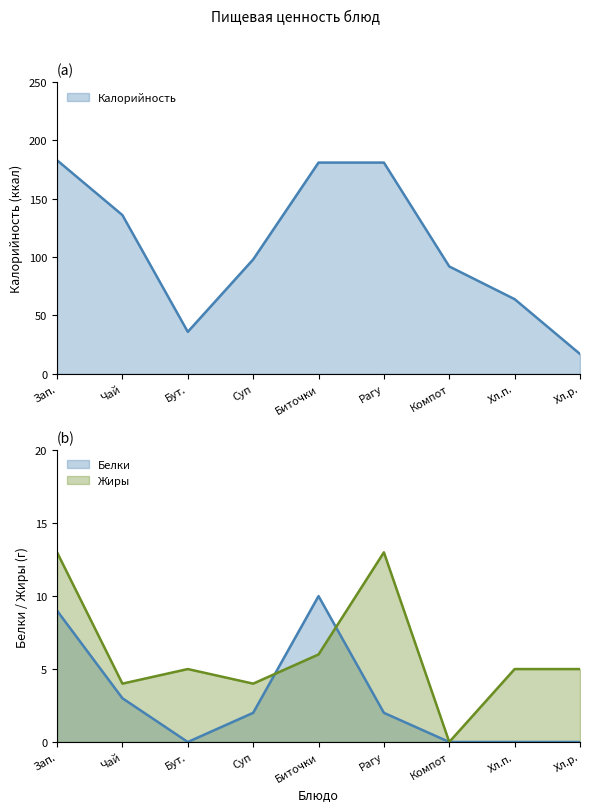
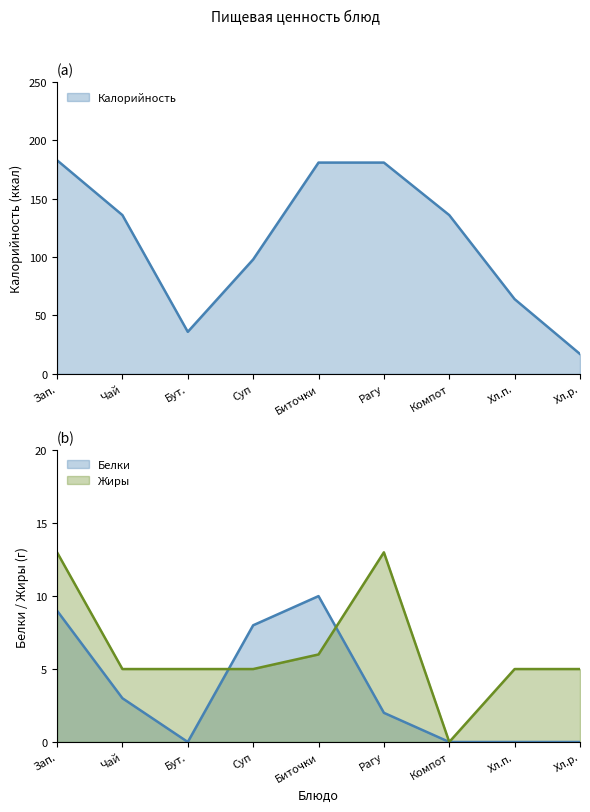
  {
    "(a)": {
      "Зап.": 183,
      "Чай": 136,
      "Бут.": 36,
      "Суп": 98,
      "Биточки": 181,
      "Рагу": 181,
-     "Компот": 92,
+     "Компот": 136,
      "Хл.п.": 64,
      "Хл.р.": 17
    },
    "(b)": {
      "Белки": {
        "Зап.": 9,
        "Чай": 3,
        "Бут.": 0,
-       "Суп": 2,
+       "Суп": 8,
        "Биточки": 10,
        "Рагу": 2,
        "Хл.п.": 0,
        "Хл.р.": 0
      },
      "Жиры": {
        "Зап.": 13,
-       "Чай": 4,
+       "Чай": 5,
        "Бут.": 5,
-       "Суп": 4,
+       "Суп": 5,
        "Биточки": 6,
        "Рагу": 13,
        "Хл.п.": 5,
        "Хл.р.": 5
      }
    }
  }
